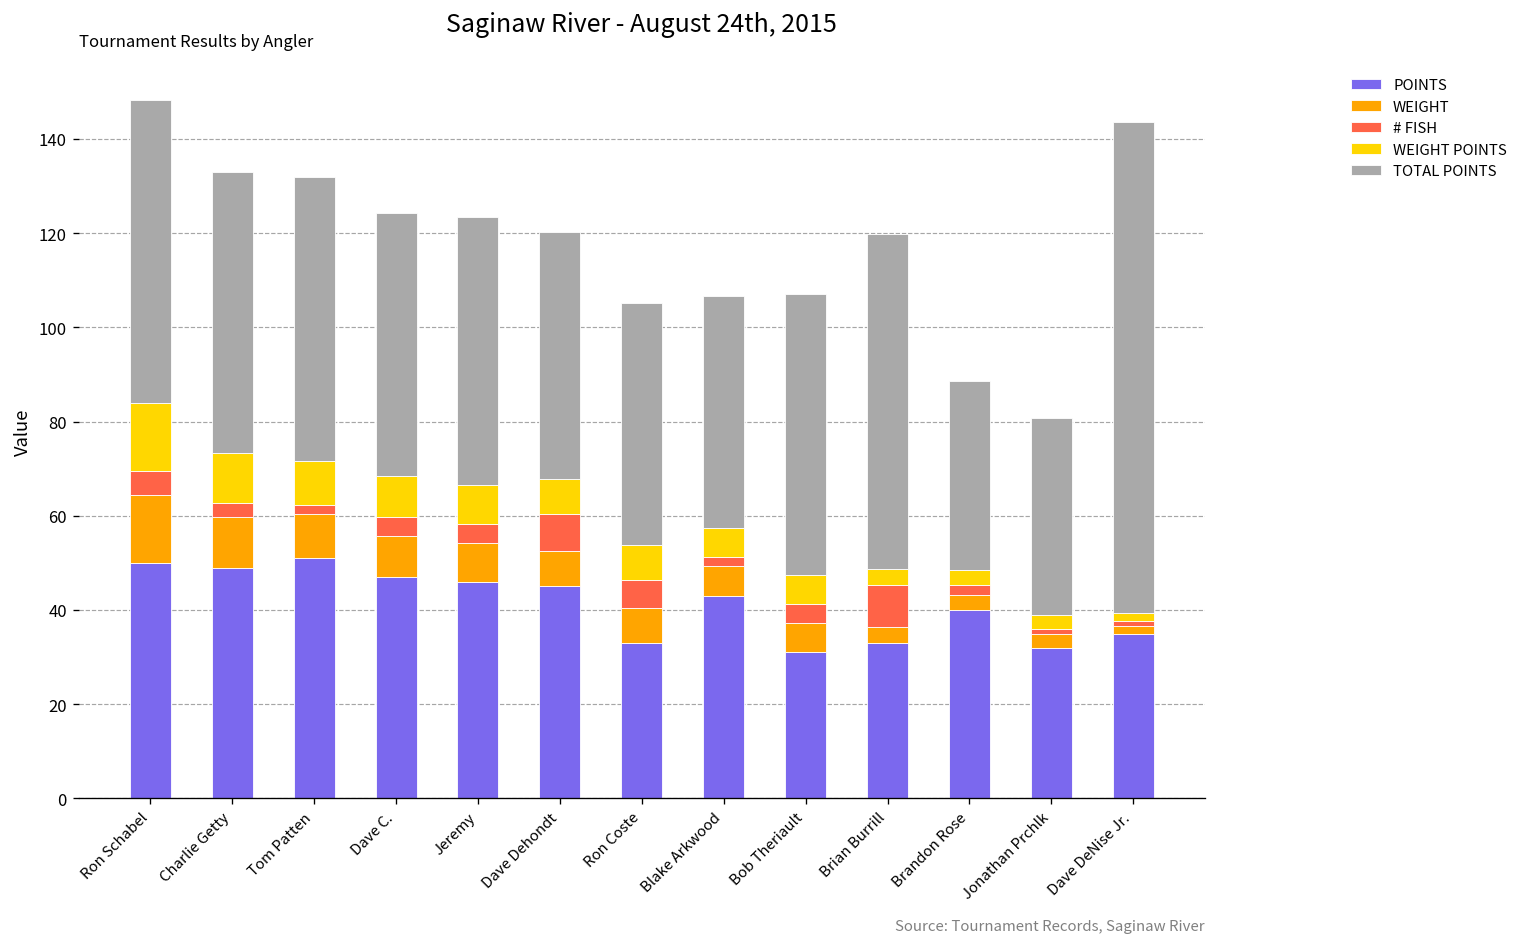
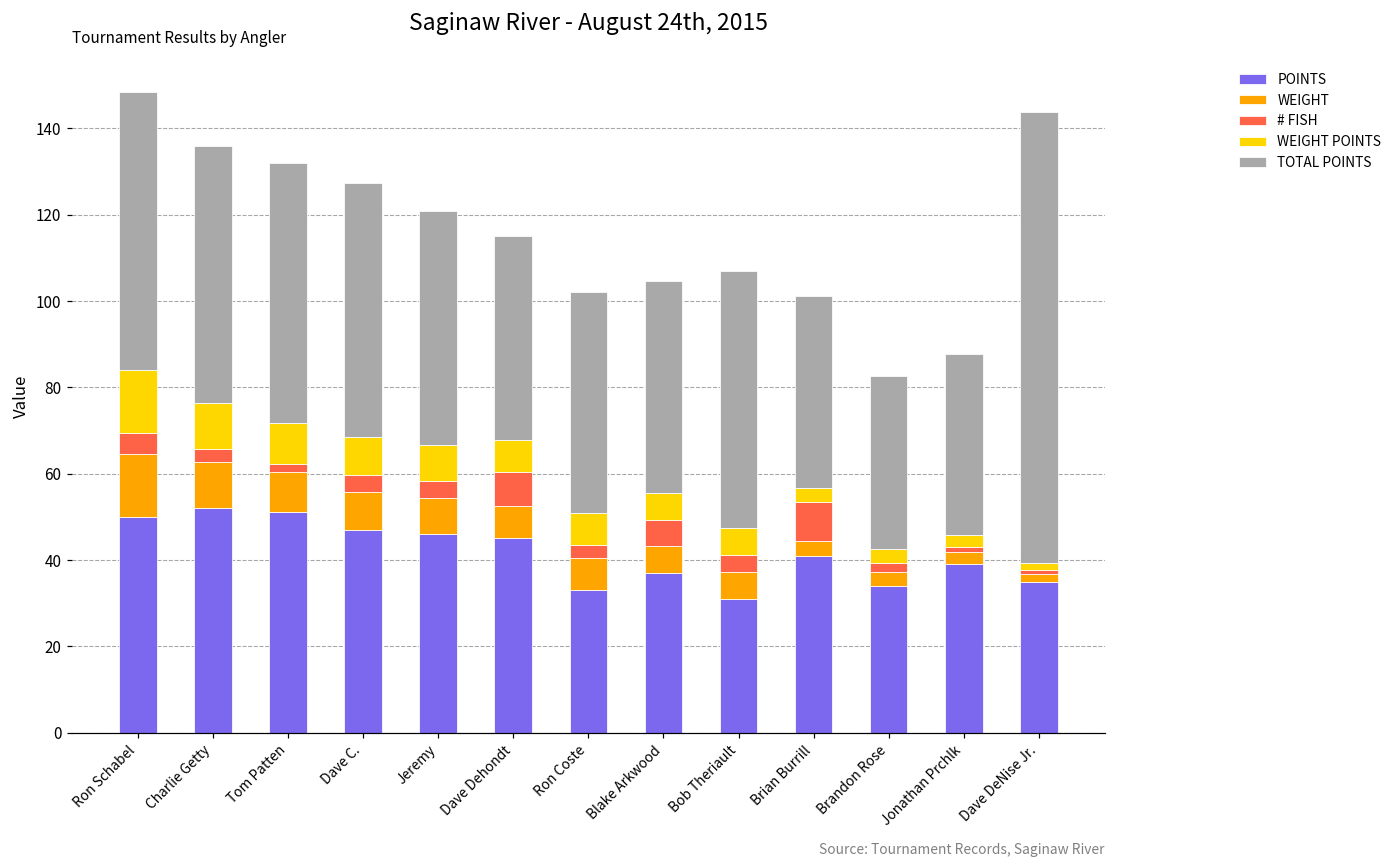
  {
    "POINTS": {
      "Ron Schabel": 50,
-     "Charlie Getty": 49,
+     "Charlie Getty": 52,
      "Tom Patten": 51,
      "Dave C.": 47,
      "Jeremy": 46,
      "Dave Dehondt": 45,
      "Ron Coste": 33,
-     "Blake Arkwood": 43,
+     "Blake Arkwood": 37,
      "Bob Theriault": 31,
-     "Brian Burrill": 33,
-     "Brandon Rose": 40,
-     "Jonathan Prchlk": 32,
+     "Brian Burrill": 41,
+     "Brandon Rose": 34,
+     "Jonathan Prchlk": 39,
      "Dave DeNise Jr.": 35
    },
    "# FISH": {
      "Ron Schabel": 5,
      "Charlie Getty": 3,
      "Tom Patten": 2,
      "Dave C.": 4,
      "Jeremy": 4,
      "Dave Dehondt": 8,
-     "Ron Coste": 6,
-     "Blake Arkwood": 2,
+     "Ron Coste": 3,
+     "Blake Arkwood": 6,
      "Bob Theriault": 4,
      "Brian Burrill": 9,
      "Brandon Rose": 2,
      "Jonathan Prchlk": 1,
      "Dave DeNise Jr.": 1
    },
    "TOTAL POINTS": {
      "Ron Schabel": 64,
      "Charlie Getty": 60,
      "Tom Patten": 60,
-     "Dave C.": 56,
-     "Jeremy": 57,
-     "Dave Dehondt": 52,
+     "Dave C.": 59,
+     "Jeremy": 54,
+     "Dave Dehondt": 47,
      "Ron Coste": 51,
      "Blake Arkwood": 49,
      "Bob Theriault": 60,
-     "Brian Burrill": 71,
+     "Brian Burrill": 44,
      "Brandon Rose": 40,
      "Jonathan Prchlk": 42,
      "Dave DeNise Jr.": 104
    }
  }
